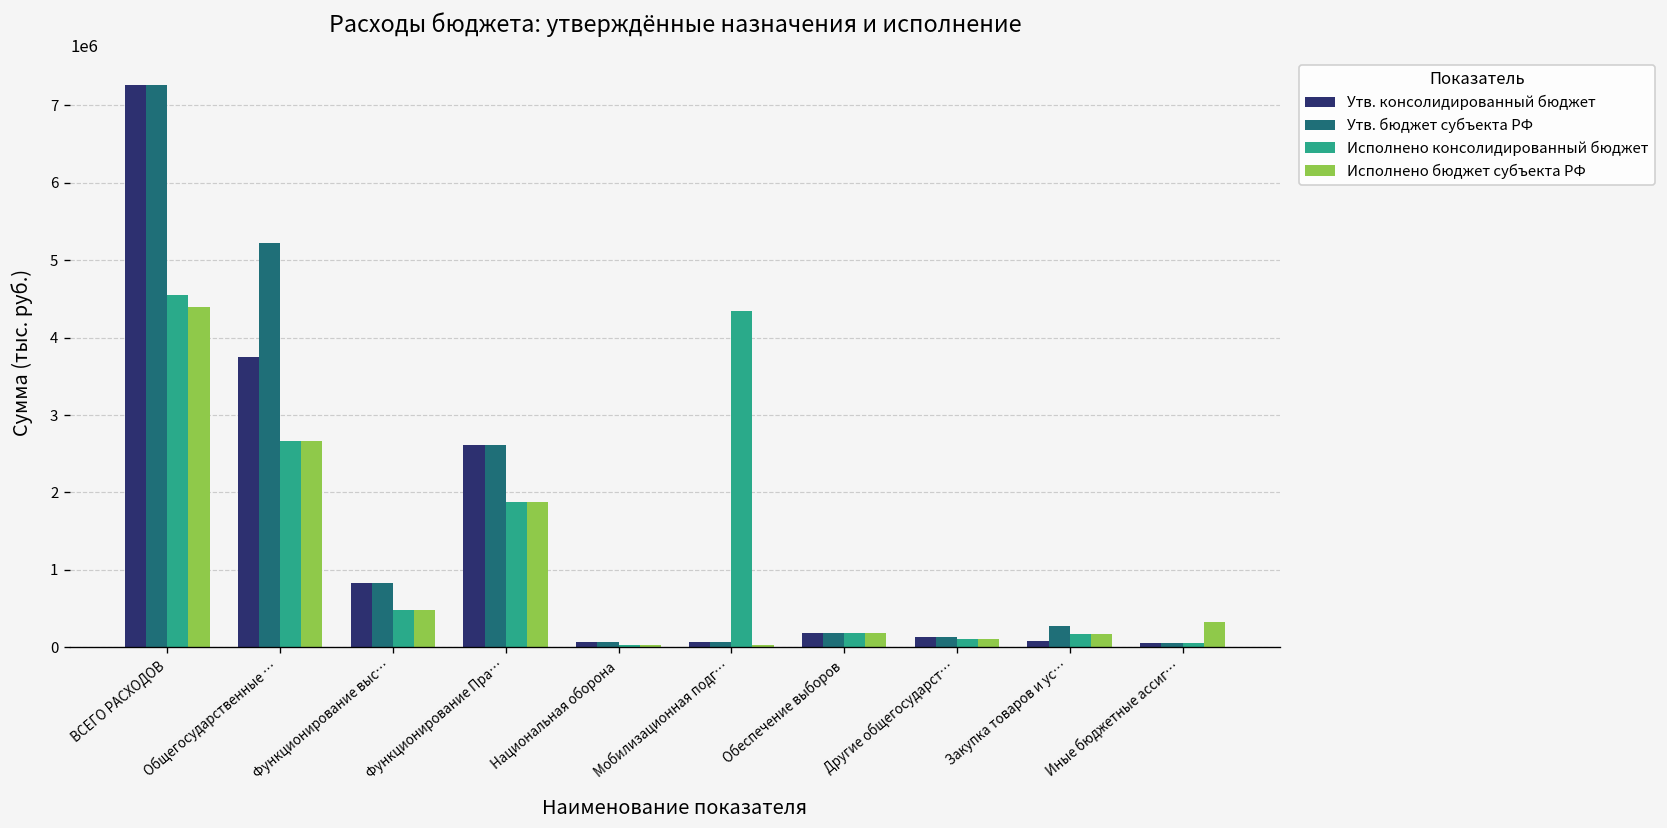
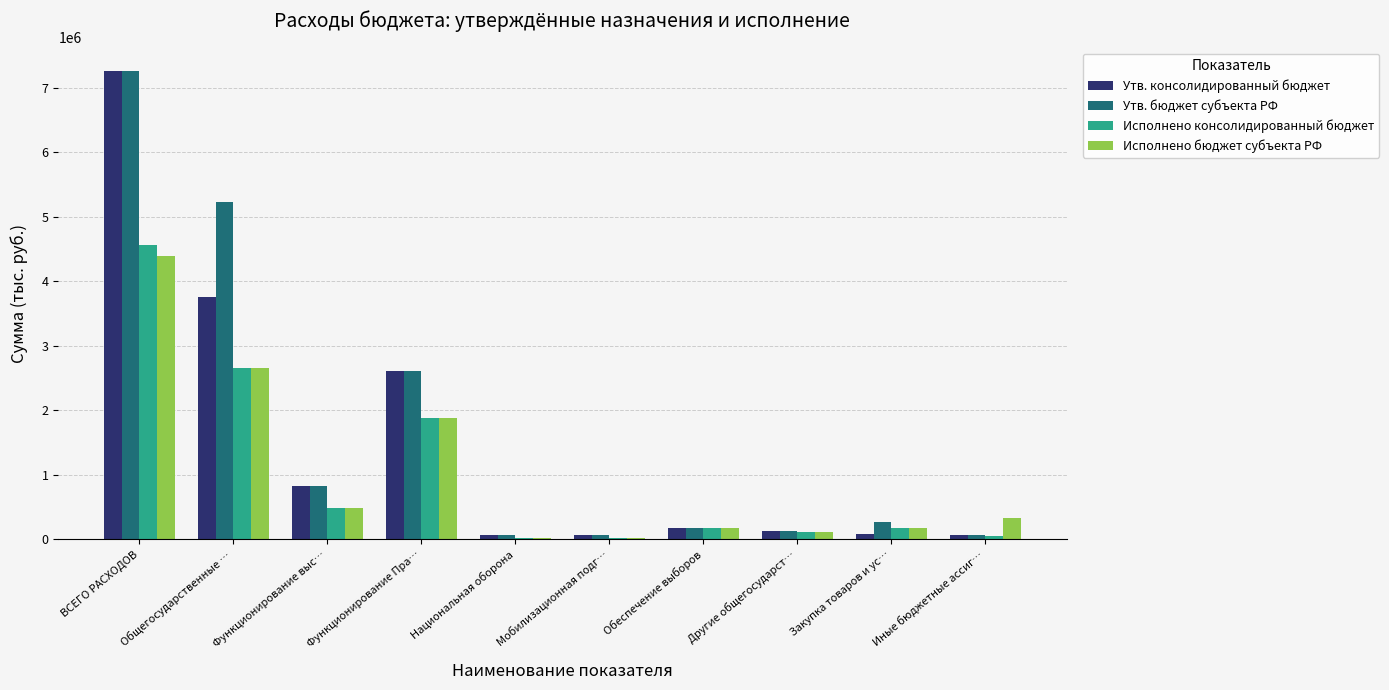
  {
    "Утв. консолидированный бюджет": {
      "ВСЕГО РАСХОДОВ": 7300000,
      "Общегосударственные …": 3800000,
      "Функционирование выс…": 800000,
      "Функционирование Пра…": 2600000,
      "Национальная оборона": 100000,
      "Мобилизационная подг…": 100000,
      "Обеспечение выборов": 200000,
      "Другие общегосударст…": 100000,
      "Закупка товаров и ус…": 100000,
      "Иные бюджетные ассиг…": 100000
    },
    "Утв. бюджет субъекта РФ": {
      "ВСЕГО РАСХОДОВ": 7300000,
      "Общегосударственные …": 5200000,
      "Функционирование выс…": 800000,
      "Функционирование Пра…": 2600000,
      "Национальная оборона": 100000,
      "Мобилизационная подг…": 100000,
      "Обеспечение выборов": 200000,
      "Другие общегосударст…": 100000,
      "Закупка товаров и ус…": 300000,
      "Иные бюджетные ассиг…": 100000
    },
    "Исполнено консолидированный бюджет": {
      "ВСЕГО РАСХОДОВ": 4600000,
      "Общегосударственные …": 2700000,
      "Функционирование выс…": 500000,
      "Функционирование Пра…": 1900000,
-     "Мобилизационная подг…": 4300000,
+     "Мобилизационная подг…": 0,
      "Обеспечение выборов": 200000,
      "Другие общегосударст…": 100000,
      "Закупка товаров и ус…": 200000,
      "Иные бюджетные ассиг…": 100000
    },
    "Исполнено бюджет субъекта РФ": {
      "ВСЕГО РАСХОДОВ": 4400000,
      "Общегосударственные …": 2700000,
      "Функционирование выс…": 500000,
      "Функционирование Пра…": 1900000,
      "Обеспечение выборов": 200000,
      "Другие общегосударст…": 100000,
      "Закупка товаров и ус…": 200000,
      "Иные бюджетные ассиг…": 300000
    }
  }
